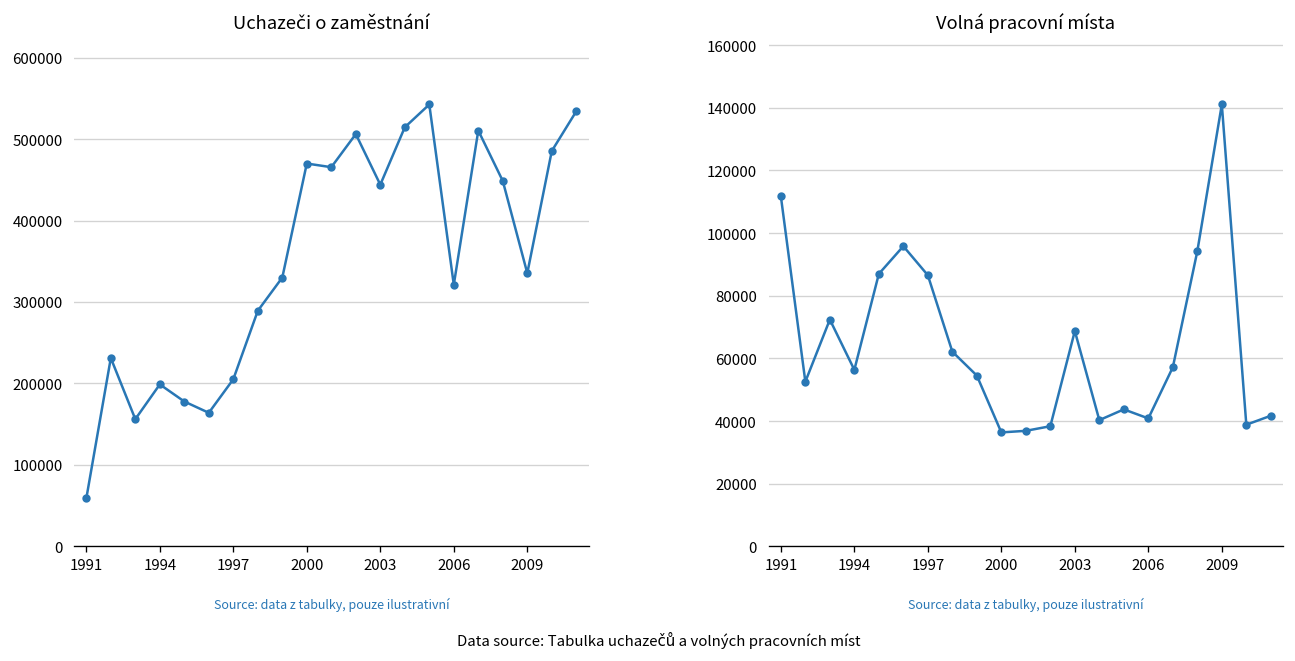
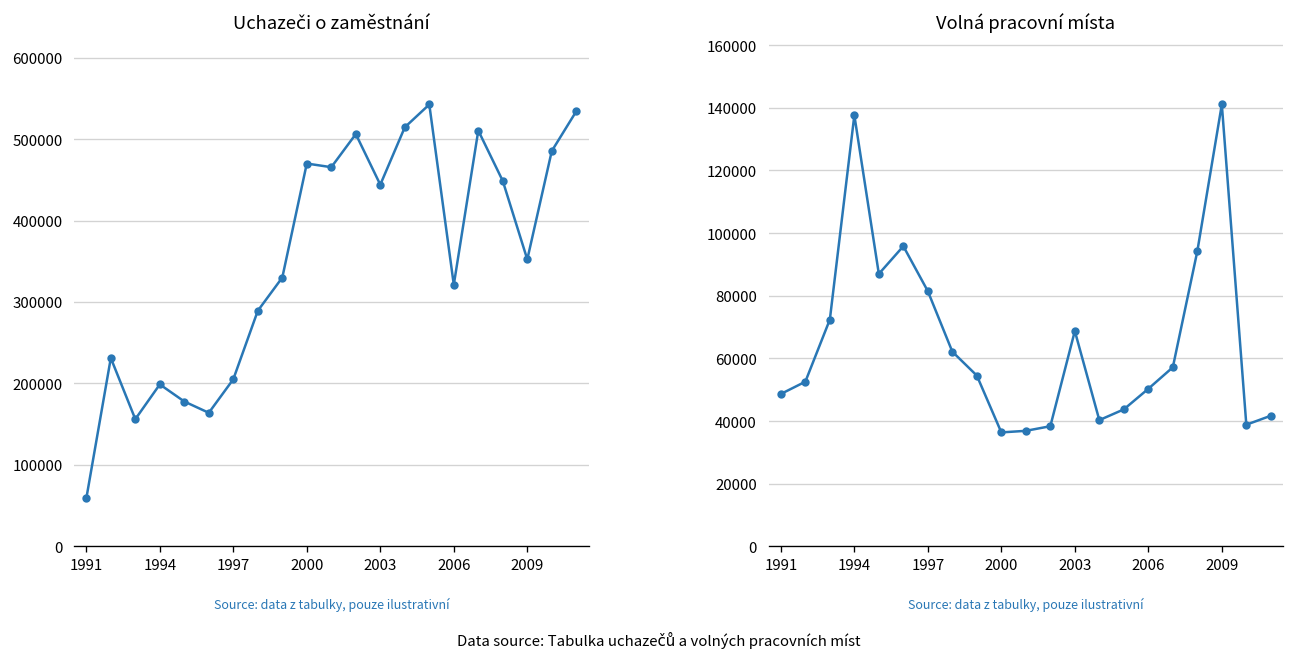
  {
    "Uchazeči o zaměstnání": {
      "1991": 60000,
      "1994": 200000,
      "1997": 210000,
      "2000": 470000,
      "2003": 440000,
      "2006": 320000,
-     "2009": 340000
+     "2009": 350000
    },
    "Volná pracovní místa": {
-     "1991": 112000,
-     "1994": 56000,
-     "1997": 87000,
+     "1991": 49000,
+     "1994": 138000,
+     "1997": 81000,
      "2000": 36000,
      "2003": 69000,
-     "2006": 41000,
+     "2006": 50000,
      "2009": 141000
    }
  }
